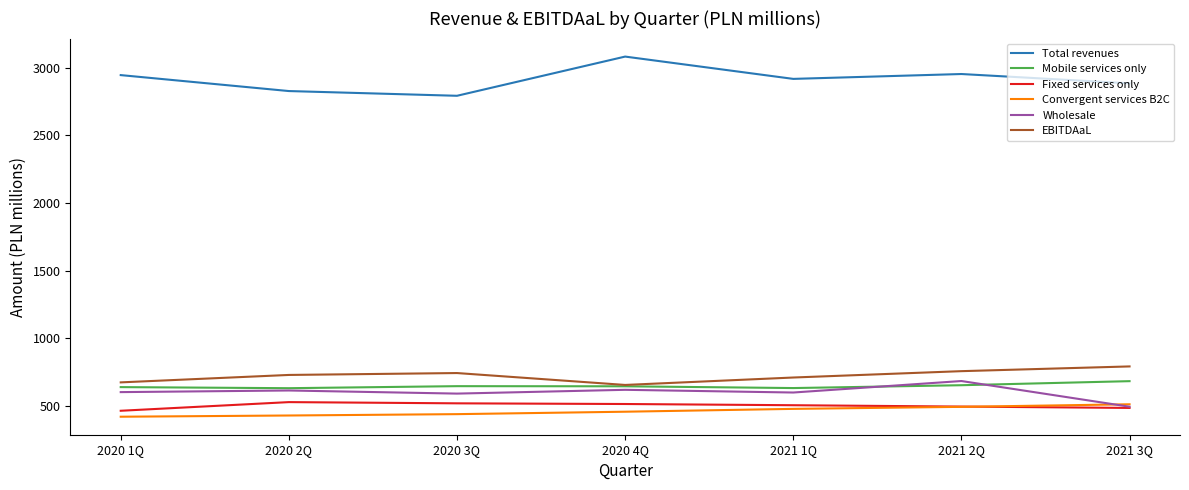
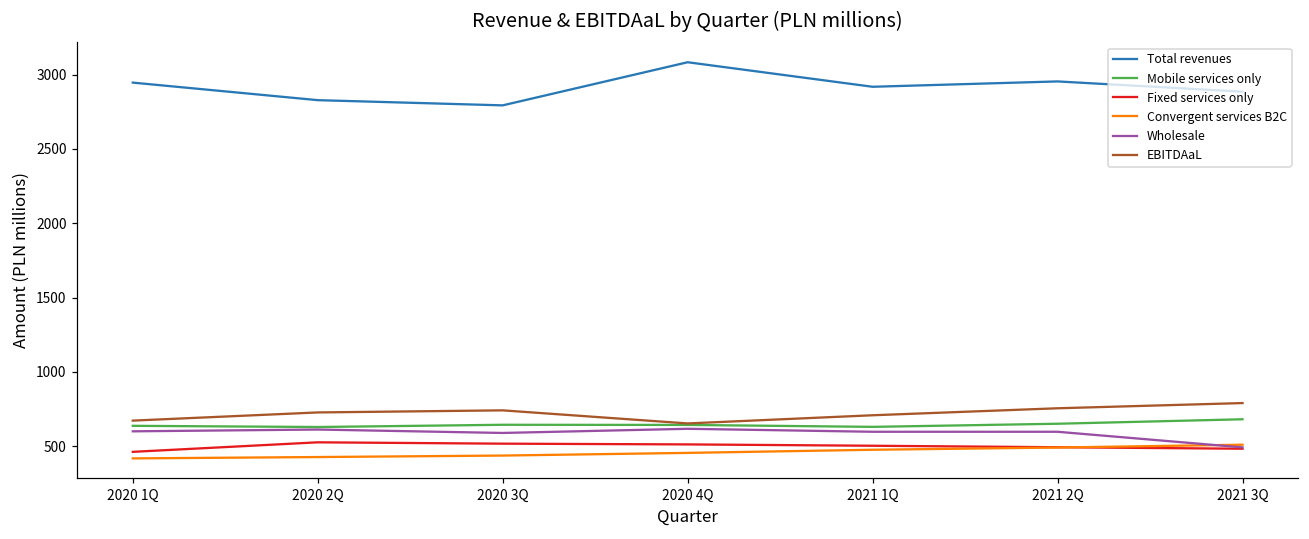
  {
    "Total revenues": {
      "2020 1Q": 2950,
      "2020 2Q": 2830,
      "2020 3Q": 2790,
      "2020 4Q": 3080,
      "2021 1Q": 2920,
      "2021 2Q": 2950
    },
    "Mobile services only": {
      "2020 1Q": 640,
      "2020 3Q": 650,
      "2021 1Q": 630,
      "2021 2Q": 650,
      "2021 3Q": 680
    },
    "Fixed services only": {
      "2020 1Q": 460,
      "2020 2Q": 530,
      "2020 3Q": 520,
      "2020 4Q": 510,
      "2021 1Q": 500
    },
    "Convergent services B2C": {
      "2020 1Q": 420,
      "2020 2Q": 430,
      "2020 3Q": 440,
      "2020 4Q": 460,
      "2021 1Q": 480
    },
    "Wholesale": {
      "2020 1Q": 600,
      "2020 3Q": 590,
      "2020 4Q": 620,
      "2021 1Q": 600,
-     "2021 2Q": 680
+     "2021 2Q": 600
    },
    "EBITDAaL": {
      "2020 1Q": 670,
      "2020 2Q": 730,
      "2020 3Q": 740,
      "2021 1Q": 710,
      "2021 2Q": 760,
      "2021 3Q": 790
    }
  }
